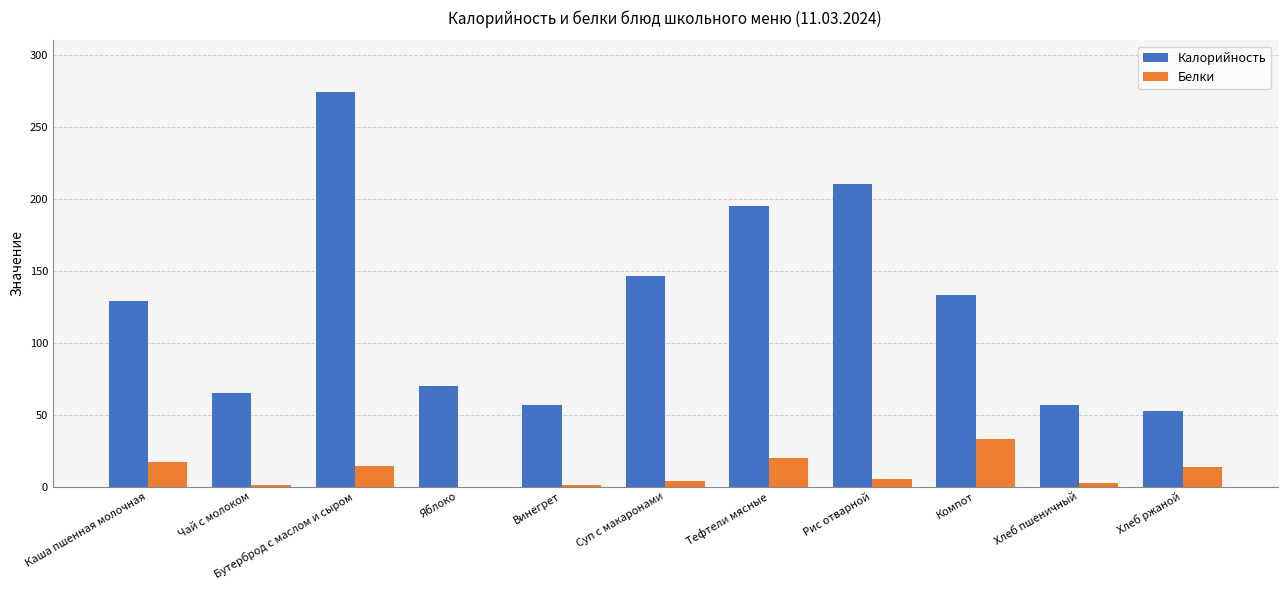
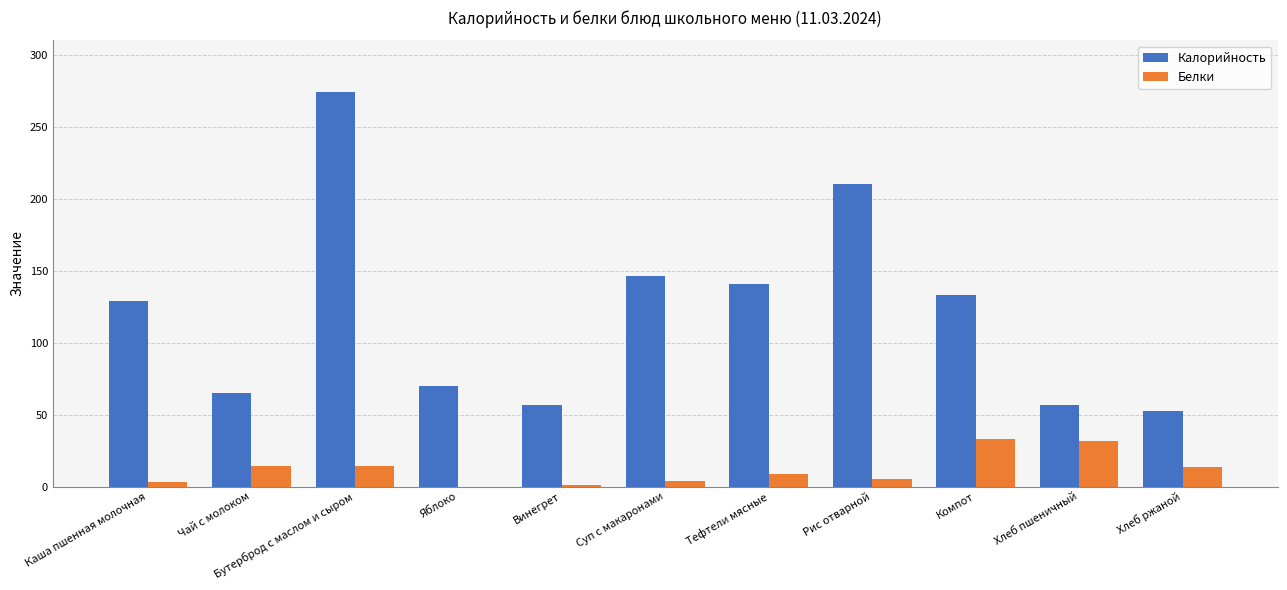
  {
    "Калорийность": {
      "Каша пшенная молочная": 129,
      "Чай с молоком": 65,
      "Бутерброд с маслом и сыром": 274,
      "Яблоко": 70,
      "Винегрет": 57,
      "Суп с макаронами": 146,
-     "Тефтели мясные": 195,
+     "Тефтели мясные": 141,
      "Рис отварной": 210,
      "Компот": 133,
      "Хлеб пшеничный": 57,
      "Хлеб ржаной": 52
    },
    "Белки": {
-     "Каша пшенная молочная": 17,
-     "Чай с молоком": 1,
+     "Каша пшенная молочная": 3,
+     "Чай с молоком": 14,
      "Бутерброд с маслом и сыром": 14,
      "Яблоко": 0,
      "Суп с макаронами": 4,
-     "Тефтели мясные": 20,
+     "Тефтели мясные": 9,
      "Рис отварной": 5,
      "Компот": 33,
-     "Хлеб пшеничный": 2,
+     "Хлеб пшеничный": 32,
      "Хлеб ржаной": 14
    }
  }
